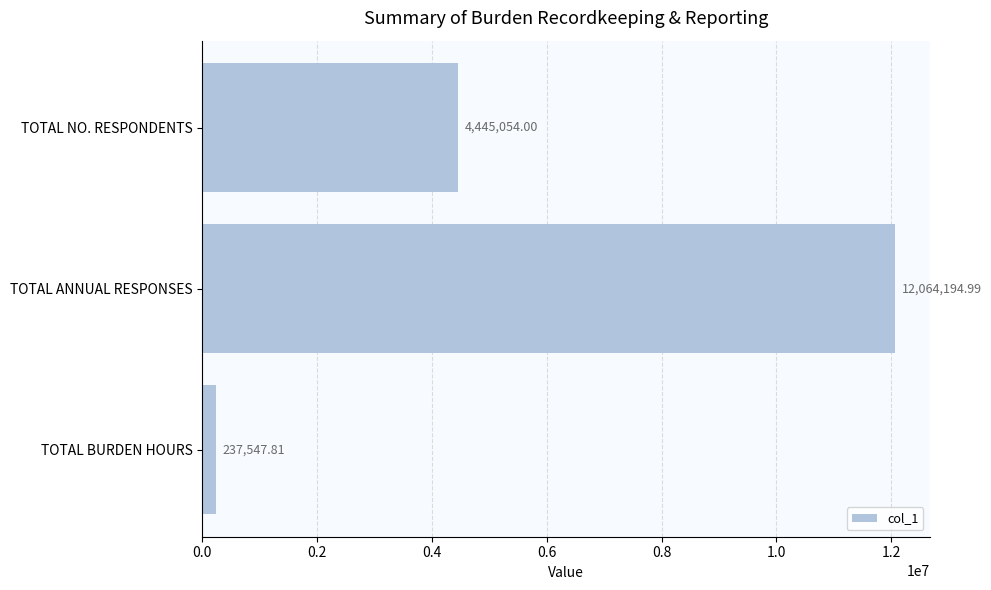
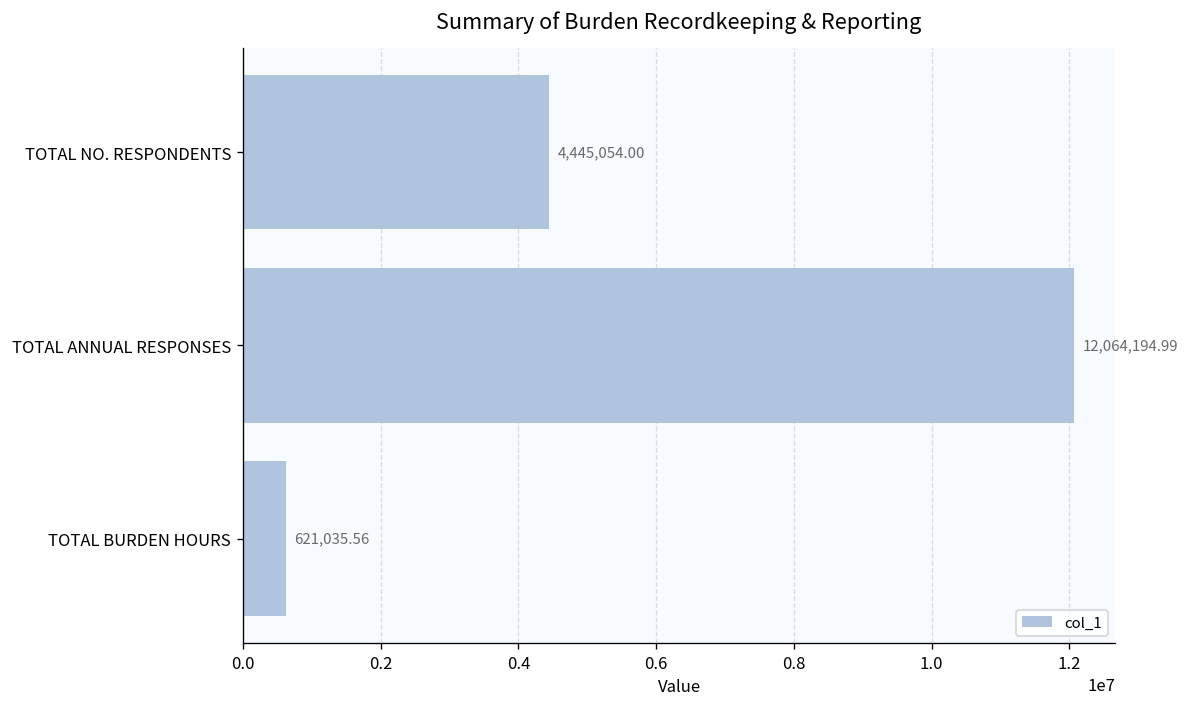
  {
    "TOTAL NO. RESPONDENTS": "4,445,054.00",
    "TOTAL ANNUAL RESPONSES": "12,064,194.99",
-   "TOTAL BURDEN HOURS": "237,547.81"
+   "TOTAL BURDEN HOURS": "621,035.56"
  }
